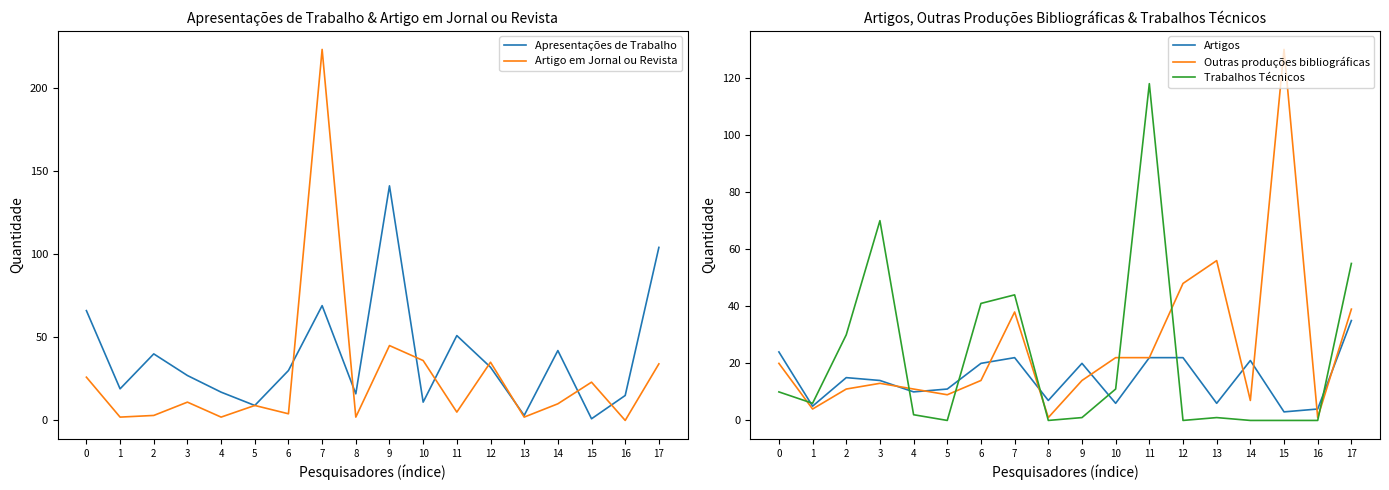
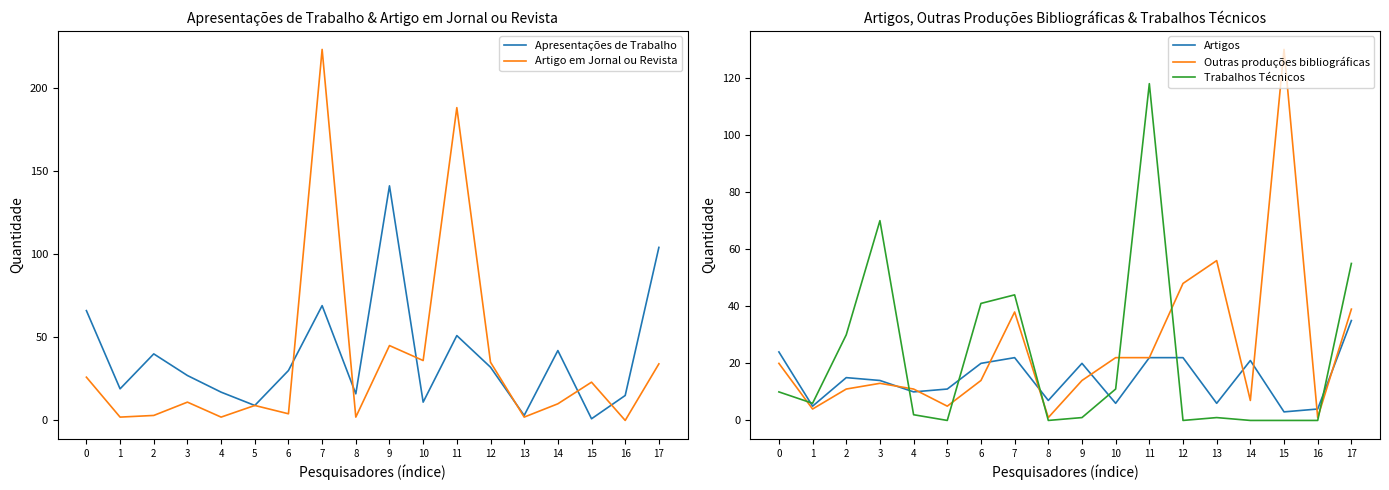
  {
    "Apresentações de Trabalho & Artigo em Jornal ou Revista": {
      "Apresentações de Trabalho": {
        "0": 66,
        "1": 19,
        "2": 40,
        "3": 27,
        "4": 17,
        "6": 30,
        "7": 69,
        "8": 16,
        "9": 141,
        "10": 11,
        "11": 51,
        "12": 32,
        "14": 42,
        "15": 1,
        "16": 15,
        "17": 104
      },
      "Artigo em Jornal ou Revista": {
        "0": 26,
        "1": 2,
        "2": 3,
        "3": 11,
        "4": 2,
        "6": 4,
        "7": 223,
        "8": 2,
        "9": 45,
        "10": 36,
-       "11": 5,
+       "11": 188,
        "12": 35,
        "14": 10,
        "15": 23,
        "16": 0,
        "17": 34
      }
    },
    "Artigos, Outras Produções Bibliográficas & Trabalhos Técnicos": {
      "Artigos": {
        "0": 24,
        "1": 5,
        "2": 15,
        "3": 14,
        "4": 10,
        "5": 11,
        "6": 20,
        "7": 22,
        "8": 7,
        "9": 20,
        "10": 6,
        "12": 22,
        "13": 6,
        "14": 21,
        "15": 3,
        "16": 4,
        "17": 35
      },
      "Outras produções bibliográficas": {
        "0": 20,
        "1": 4,
        "2": 11,
        "3": 13,
        "4": 11,
-       "5": 9,
+       "5": 5,
        "6": 14,
        "7": 38,
        "8": 1,
        "9": 14,
        "10": 22,
        "12": 48,
        "13": 56,
        "14": 7,
        "16": 1,
        "17": 39
      },
      "Trabalhos Técnicos": {
        "0": 10,
        "1": 6,
        "2": 30,
        "3": 70,
        "4": 2,
        "5": 0,
        "6": 41,
        "7": 44,
        "8": 0,
        "9": 1,
        "10": 11,
        "11": 118,
        "12": 0,
        "13": 1,
        "14": 0,
        "15": 0,
        "16": 0,
        "17": 55
      }
    }
  }
